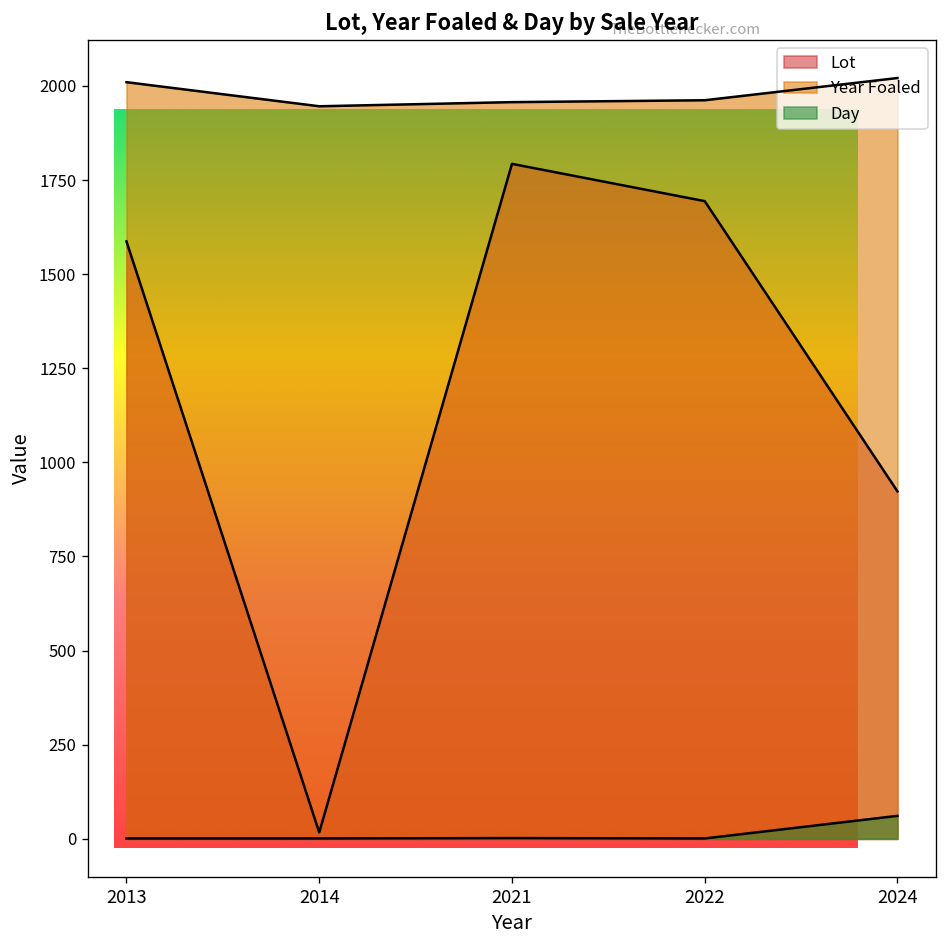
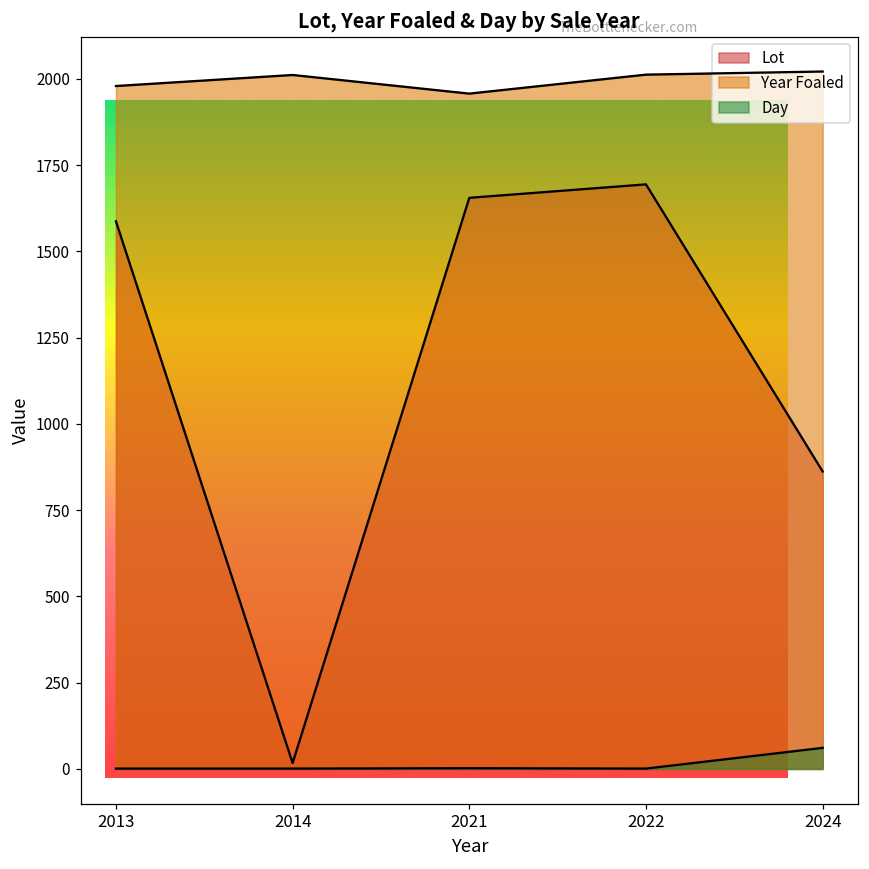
  {
    "Lot": {
      "2013": 1590,
      "2014": 20,
-     "2021": 1790,
+     "2021": 1660,
      "2022": 1690,
-     "2024": 920
+     "2024": 860
    },
    "Year Foaled": {
-     "2013": 2010,
-     "2014": 1950,
+     "2013": 1980,
+     "2014": 2010,
      "2021": 1960,
-     "2022": 1960
+     "2022": 2010
    },
    "Day": {
      "2013": 0,
      "2014": 0,
      "2021": 0,
      "2022": 0,
      "2024": 60
    }
  }
